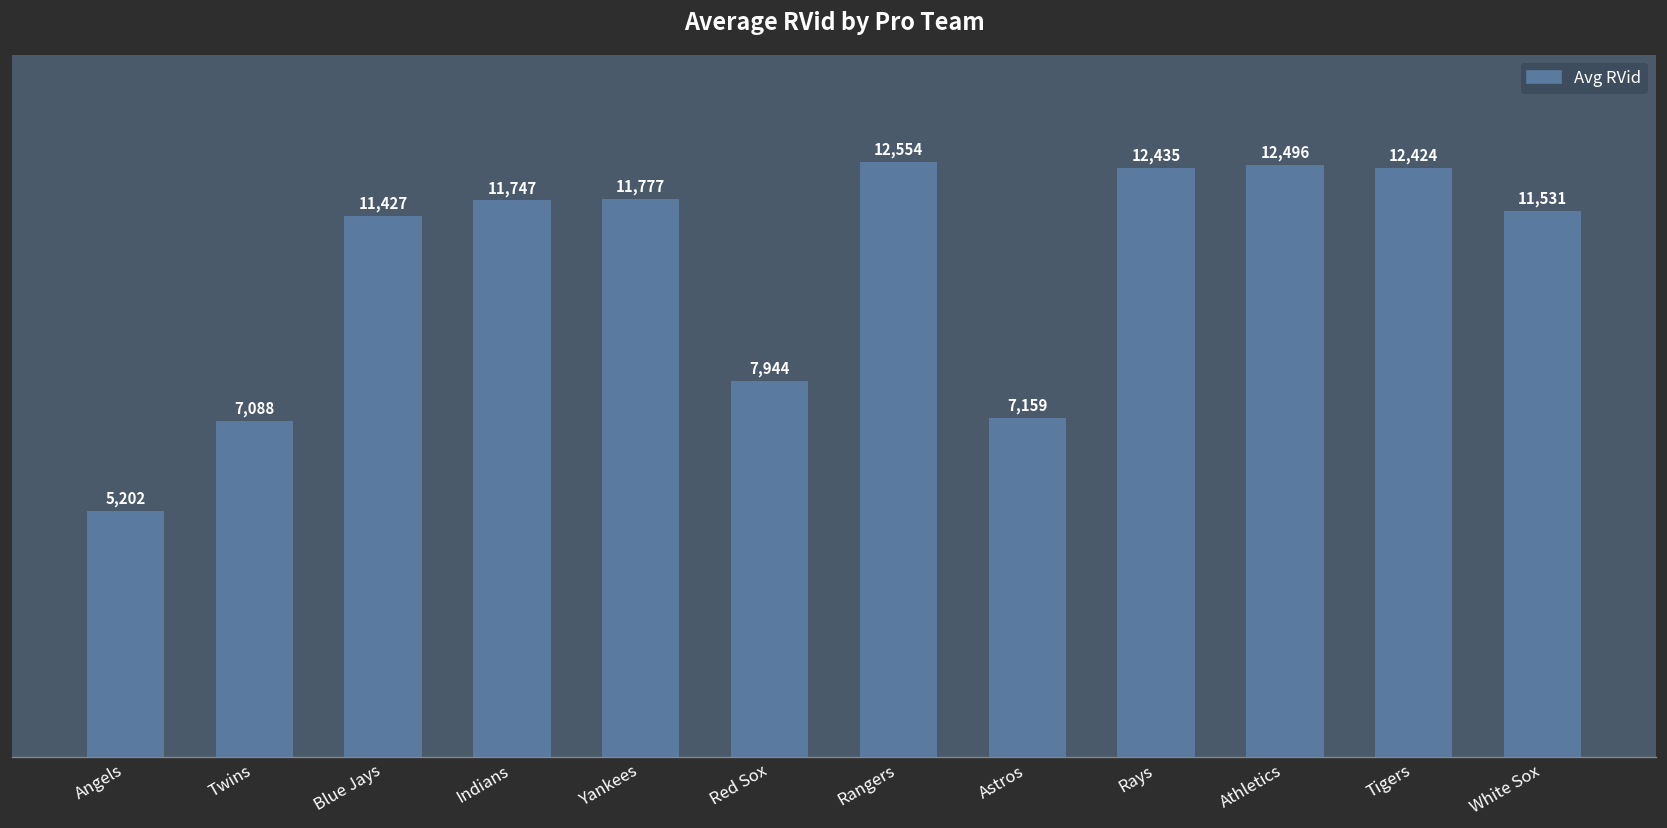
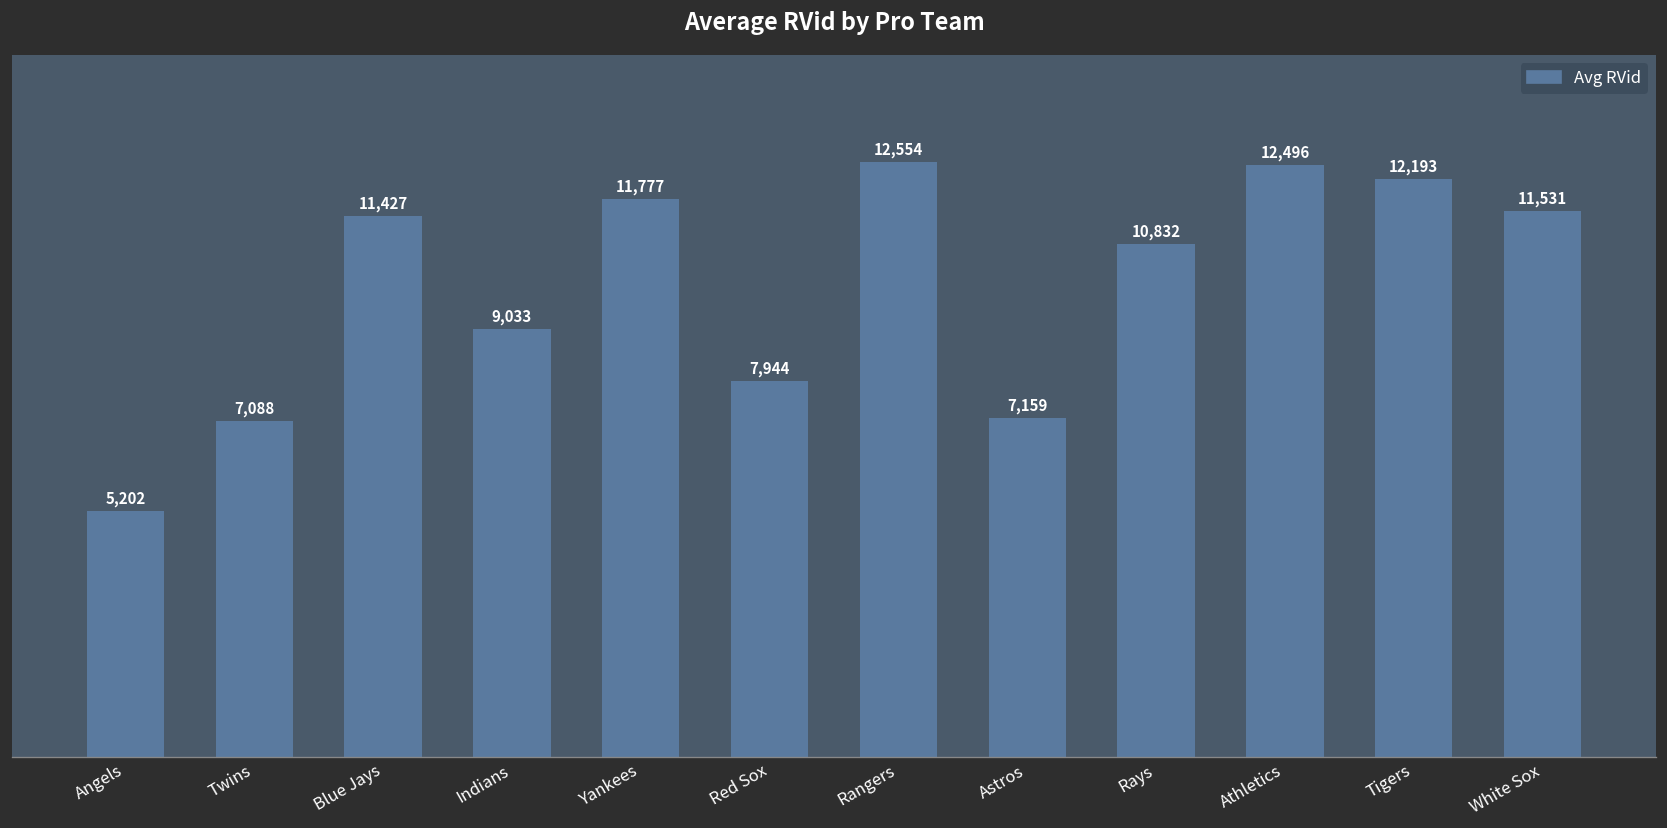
  {
    "Angels": "5,202",
    "Twins": "7,088",
    "Blue Jays": "11,427",
-   "Indians": "11,747",
+   "Indians": "9,033",
    "Yankees": "11,777",
    "Red Sox": "7,944",
    "Rangers": "12,554",
    "Astros": "7,159",
-   "Rays": "12,435",
+   "Rays": "10,832",
    "Athletics": "12,496",
-   "Tigers": "12,424",
+   "Tigers": "12,193",
    "White Sox": "11,531"
  }
